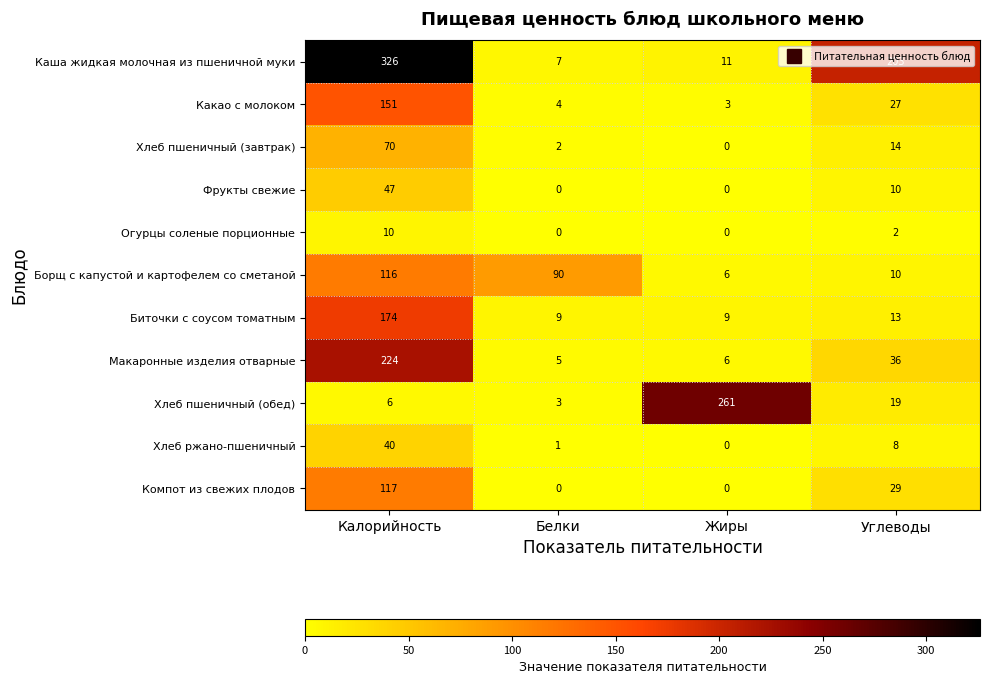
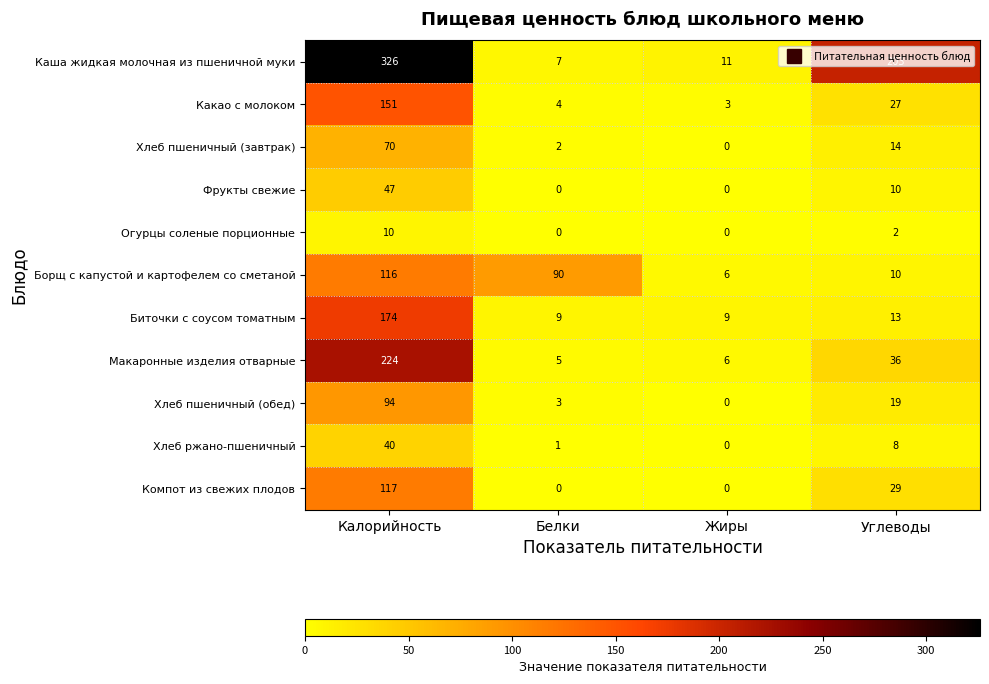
  {
    "Каша жидкая молочная из пшеничной муки": {
      "Калорийность": 326,
      "Белки": 7,
      "Жиры": 11
    },
    "Какао с молоком": {
      "Калорийность": 151,
      "Белки": 4,
      "Жиры": 3,
      "Углеводы": 27
    },
    "Хлеб пшеничный (завтрак)": {
      "Калорийность": 70,
      "Белки": 2,
      "Жиры": 0,
      "Углеводы": 14
    },
    "Фрукты свежие": {
      "Калорийность": 47,
      "Белки": 0,
      "Жиры": 0,
      "Углеводы": 10
    },
    "Огурцы соленые порционные": {
      "Калорийность": 10,
      "Белки": 0,
      "Жиры": 0,
      "Углеводы": 2
    },
    "Борщ с капустой и картофелем со сметаной": {
      "Калорийность": 116,
      "Белки": 90,
      "Жиры": 6,
      "Углеводы": 10
    },
    "Биточки с соусом томатным": {
      "Калорийность": 174,
      "Белки": 9,
      "Жиры": 9,
      "Углеводы": 13
    },
    "Макаронные изделия отварные": {
      "Калорийность": 224,
      "Белки": 5,
      "Жиры": 6,
      "Углеводы": 36
    },
    "Хлеб пшеничный (обед)": {
-     "Калорийность": 6,
+     "Калорийность": 94,
      "Белки": 3,
-     "Жиры": 261,
+     "Жиры": 0,
      "Углеводы": 19
    },
    "Хлеб ржано-пшеничный": {
      "Калорийность": 40,
      "Белки": 1,
      "Жиры": 0,
      "Углеводы": 8
    },
    "Компот из свежих плодов": {
      "Калорийность": 117,
      "Белки": 0,
      "Жиры": 0,
      "Углеводы": 29
    }
  }
